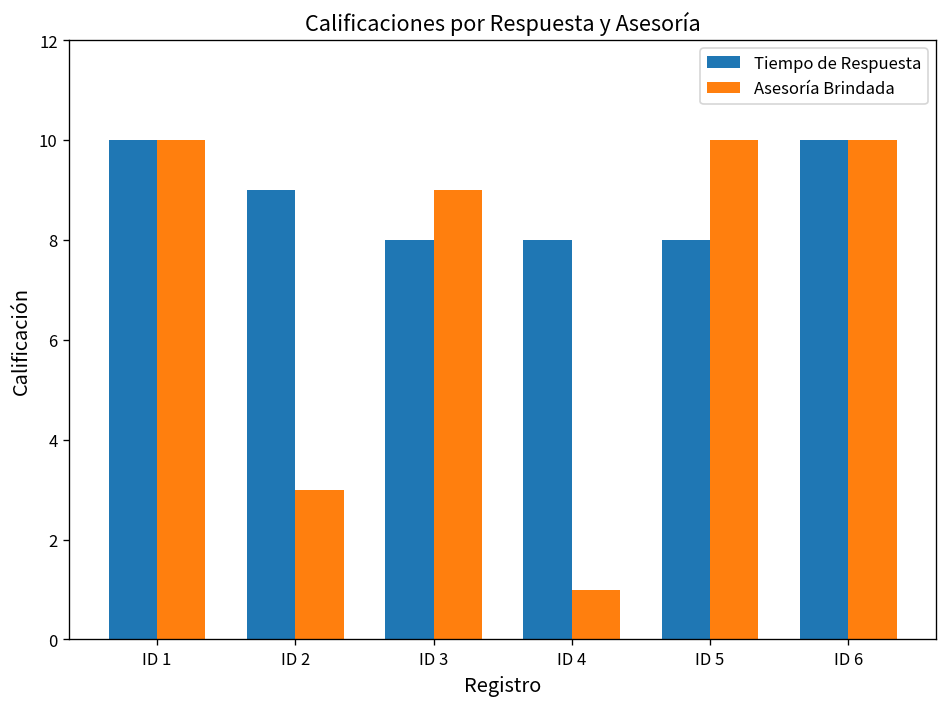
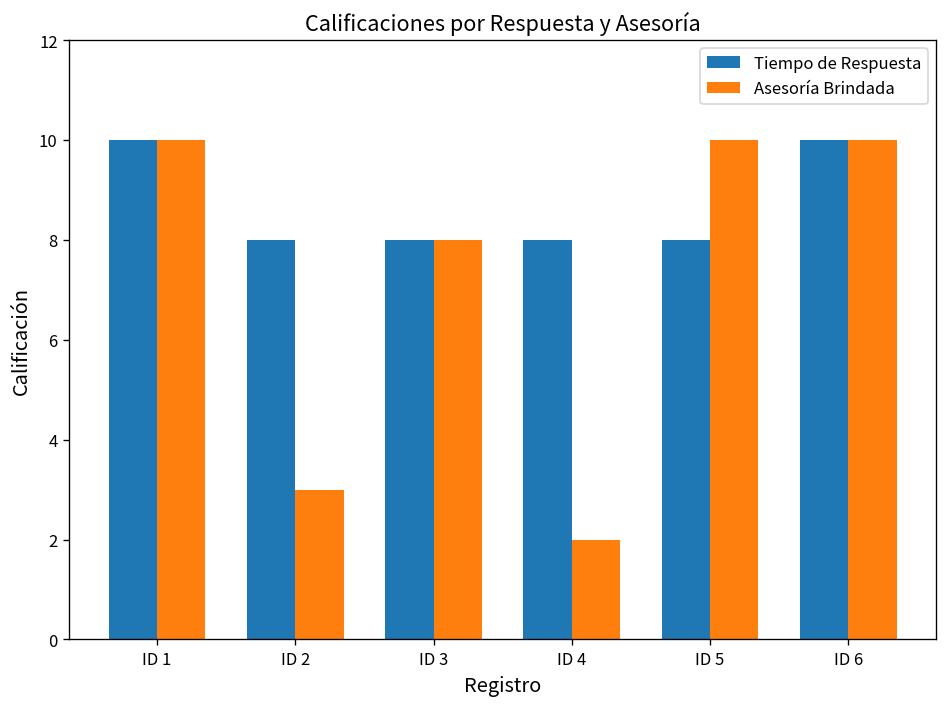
  {
    "Tiempo de Respuesta": {
      "ID 1": 10,
-     "ID 2": 9,
+     "ID 2": 8,
      "ID 3": 8,
      "ID 4": 8,
      "ID 5": 8,
      "ID 6": 10
    },
    "Asesoría Brindada": {
      "ID 1": 10,
      "ID 2": 3,
-     "ID 3": 9,
-     "ID 4": 1,
+     "ID 3": 8,
+     "ID 4": 2,
      "ID 5": 10,
      "ID 6": 10
    }
  }
